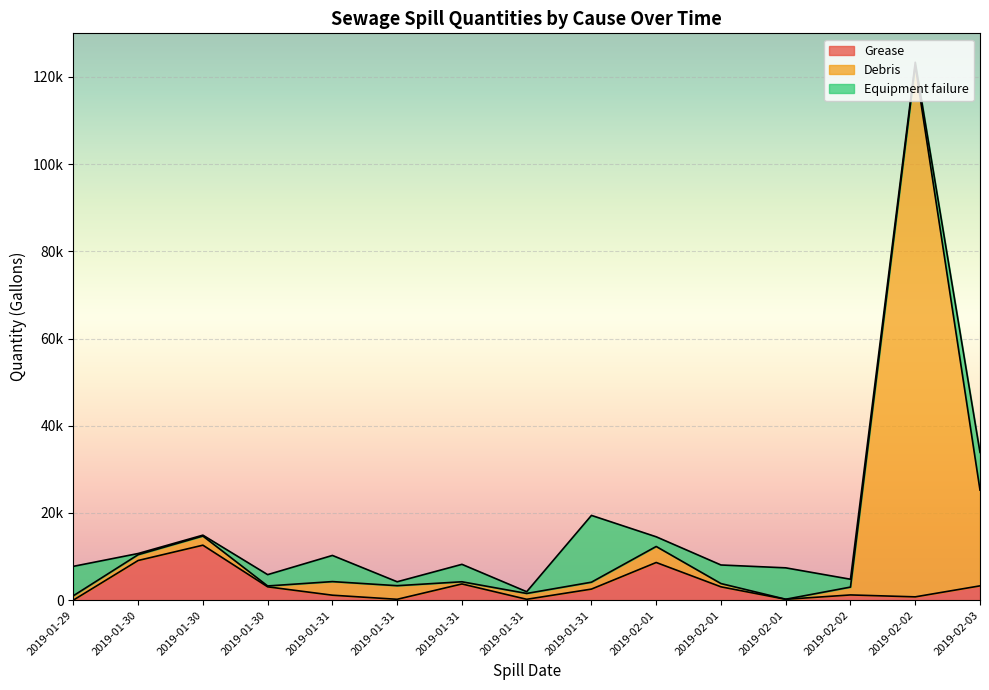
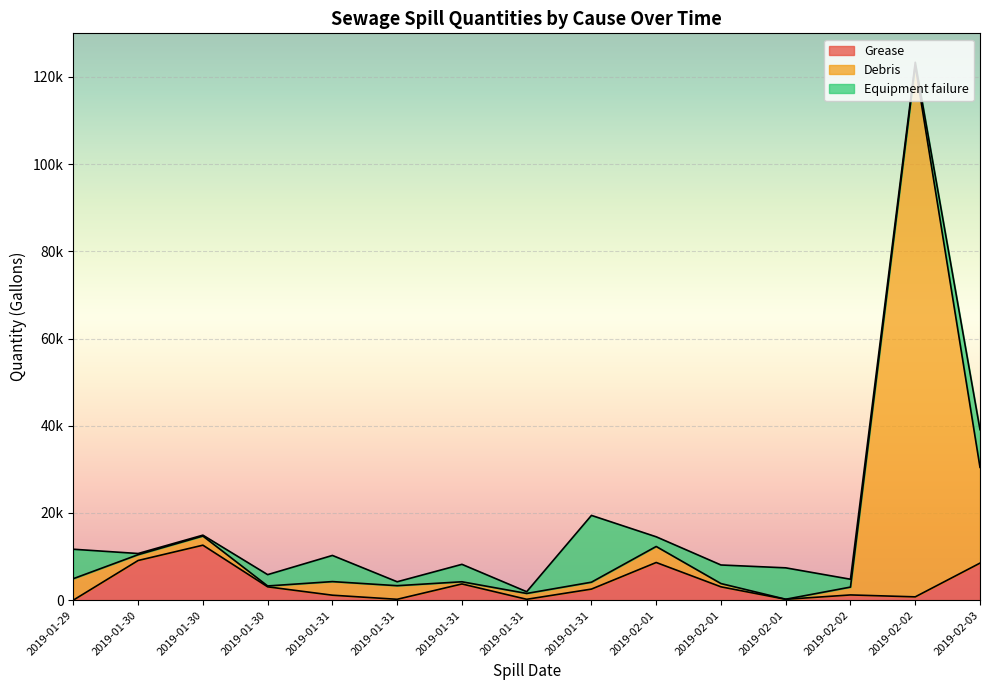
  {
    "Grease": {
      "2019-01-29": 0,
-     "2019-02-03": 3000
+     "2019-02-03": 9000
    },
    "Debris": {
-     "2019-01-29": 1000,
+     "2019-01-29": 5000,
      "2019-02-03": 22000
    },
    "Equipment failure": {
      "2019-01-29": 7000,
      "2019-02-03": 9000
    }
  }
